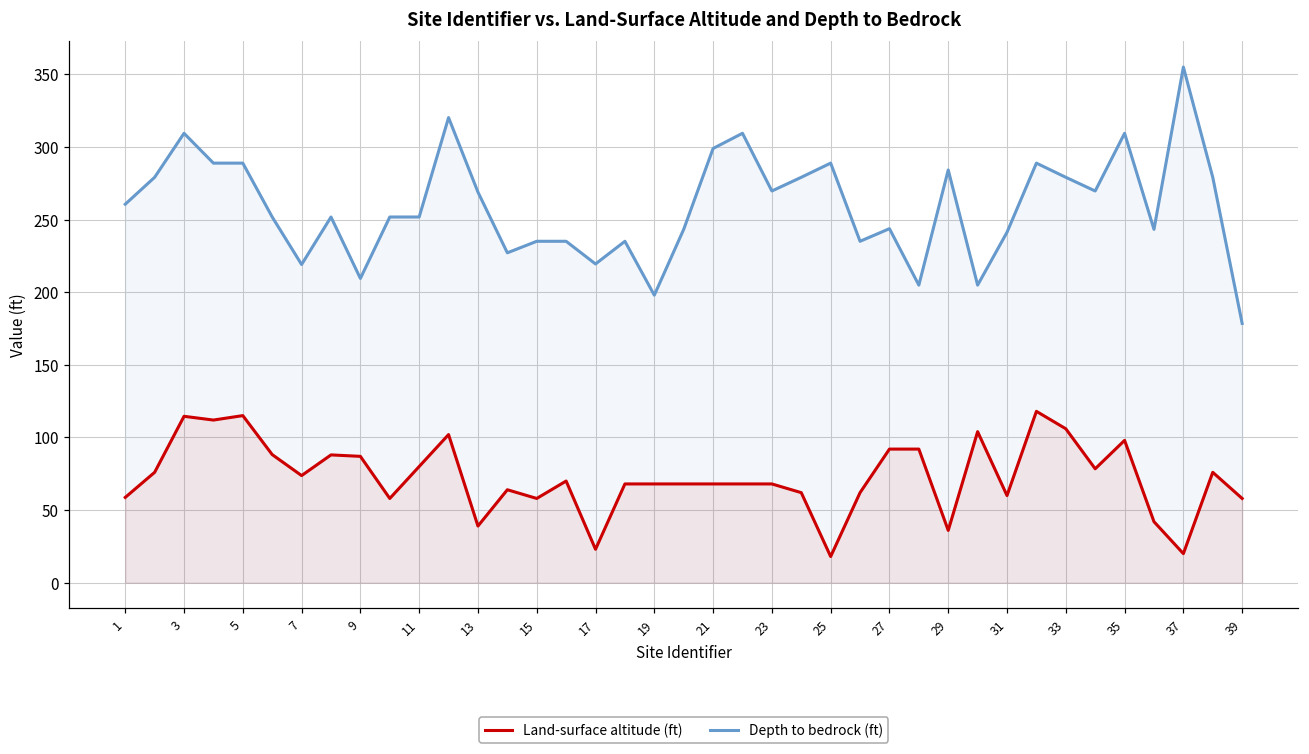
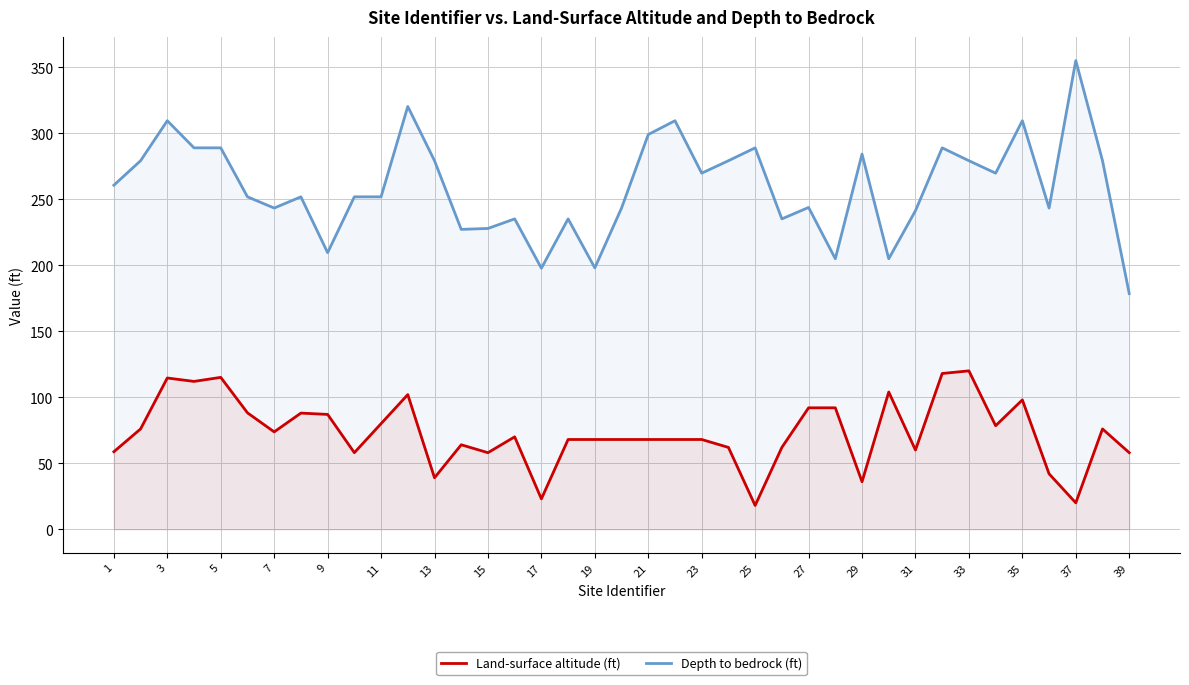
  {
    "Land-surface altitude (ft)": {
      "1": 59,
      "3": 115,
      "5": 115,
      "7": 74,
      "9": 87,
      "11": 80,
      "13": 39,
      "15": 58,
      "17": 23,
      "19": 68,
      "21": 68,
      "23": 68,
      "25": 18,
      "27": 92,
      "29": 36,
      "31": 60,
-     "33": 106,
+     "33": 120,
      "35": 98,
      "37": 20,
      "39": 58
    },
    "Depth to bedrock (ft)": {
      "1": 261,
      "3": 310,
      "5": 289,
-     "7": 219,
+     "7": 243,
      "9": 210,
      "11": 252,
-     "13": 269,
-     "15": 235,
-     "17": 220,
+     "13": 279,
+     "15": 228,
+     "17": 198,
      "19": 198,
      "21": 299,
      "23": 270,
      "25": 289,
      "27": 244,
      "29": 284,
      "31": 241,
      "33": 279,
      "35": 310,
      "37": 355,
      "39": 179
    }
  }
